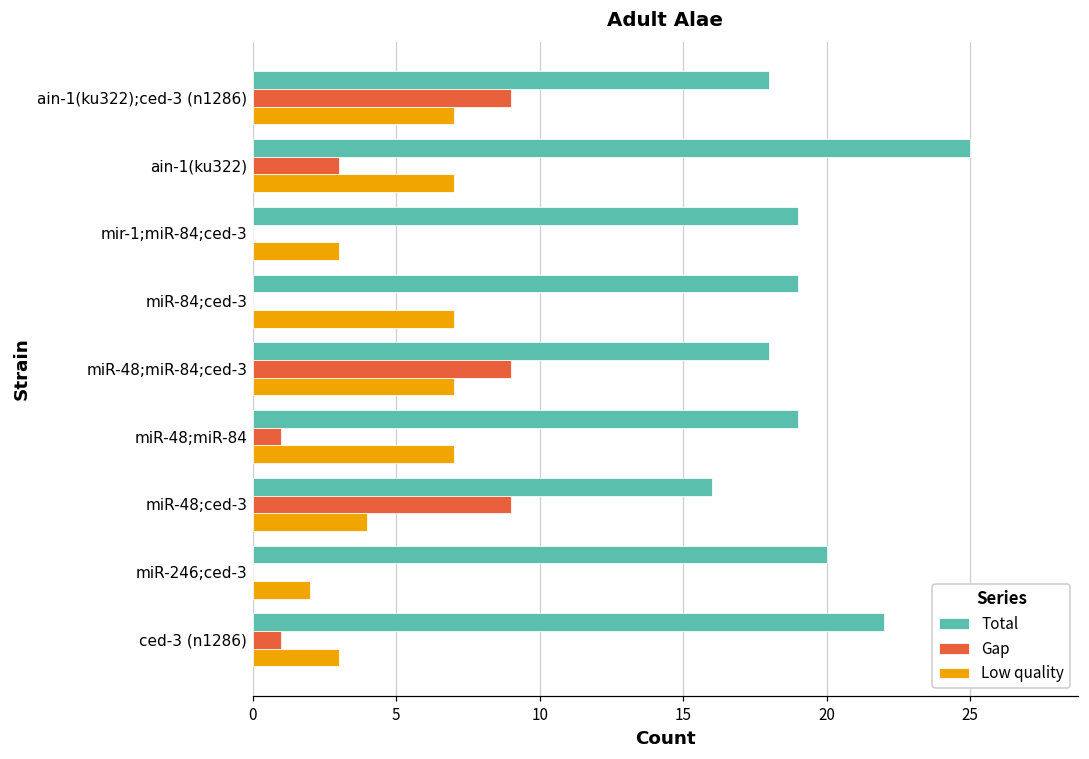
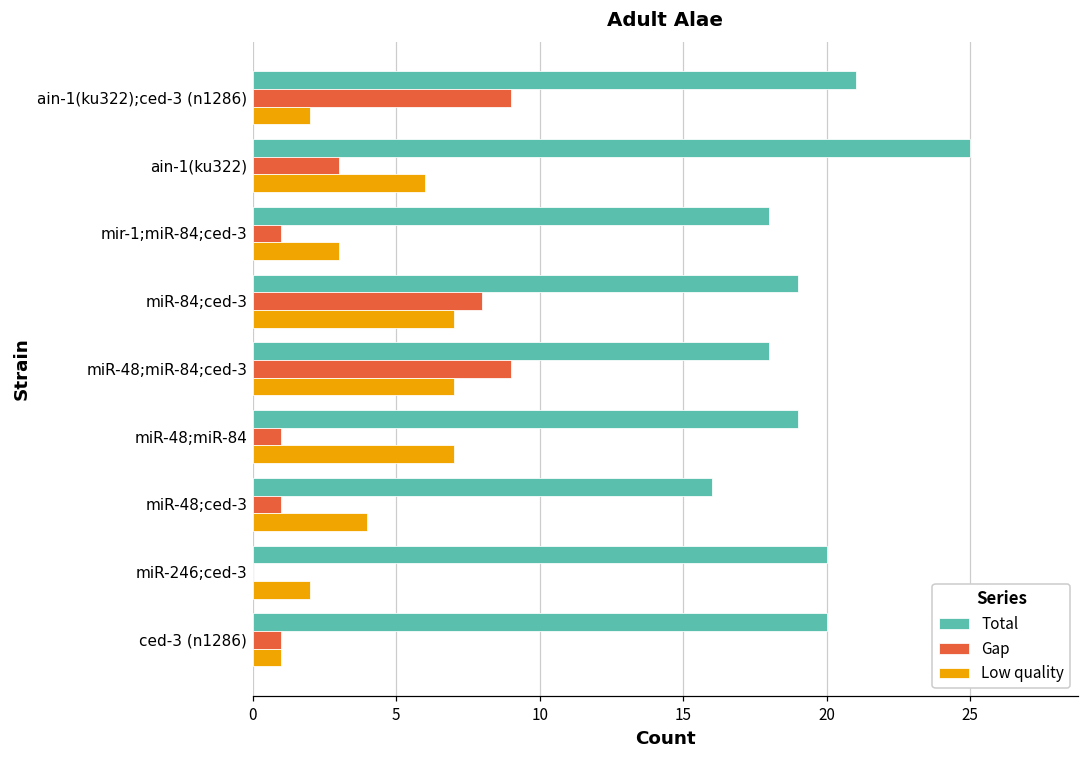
  {
    "Total": {
-     "ain-1(ku322);ced-3 (n1286)": 18,
+     "ain-1(ku322);ced-3 (n1286)": 21,
      "ain-1(ku322)": 25,
-     "mir-1;miR-84;ced-3": 19,
+     "mir-1;miR-84;ced-3": 18,
      "miR-84;ced-3": 19,
      "miR-48;miR-84;ced-3": 18,
      "miR-48;miR-84": 19,
      "miR-48;ced-3": 16,
      "miR-246;ced-3": 20,
-     "ced-3 (n1286)": 22
+     "ced-3 (n1286)": 20
    },
    "Gap": {
      "ain-1(ku322);ced-3 (n1286)": 9,
      "ain-1(ku322)": 3,
-     "mir-1;miR-84;ced-3": 0,
-     "miR-84;ced-3": 0,
+     "mir-1;miR-84;ced-3": 1,
+     "miR-84;ced-3": 8,
      "miR-48;miR-84;ced-3": 9,
      "miR-48;miR-84": 1,
-     "miR-48;ced-3": 9,
+     "miR-48;ced-3": 1,
      "miR-246;ced-3": 0,
      "ced-3 (n1286)": 1
    },
    "Low quality": {
-     "ain-1(ku322);ced-3 (n1286)": 7,
-     "ain-1(ku322)": 7,
+     "ain-1(ku322);ced-3 (n1286)": 2,
+     "ain-1(ku322)": 6,
      "mir-1;miR-84;ced-3": 3,
      "miR-84;ced-3": 7,
      "miR-48;miR-84;ced-3": 7,
      "miR-48;miR-84": 7,
      "miR-48;ced-3": 4,
      "miR-246;ced-3": 2,
-     "ced-3 (n1286)": 3
+     "ced-3 (n1286)": 1
    }
  }
